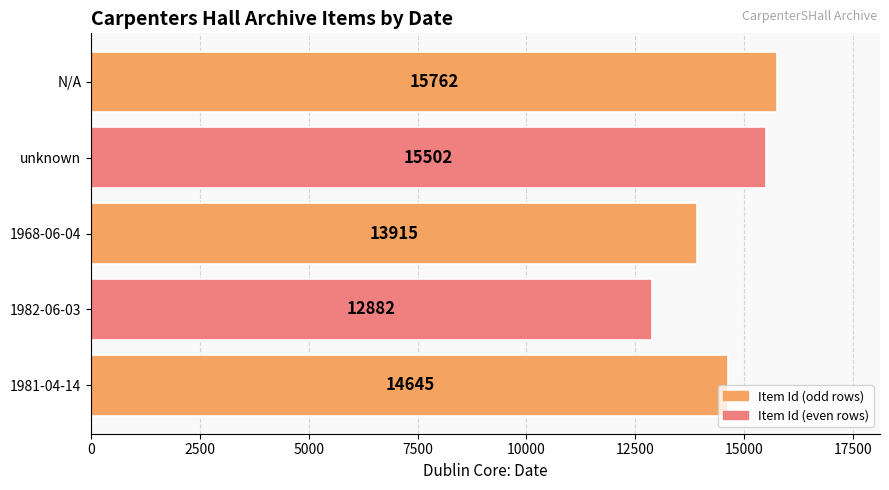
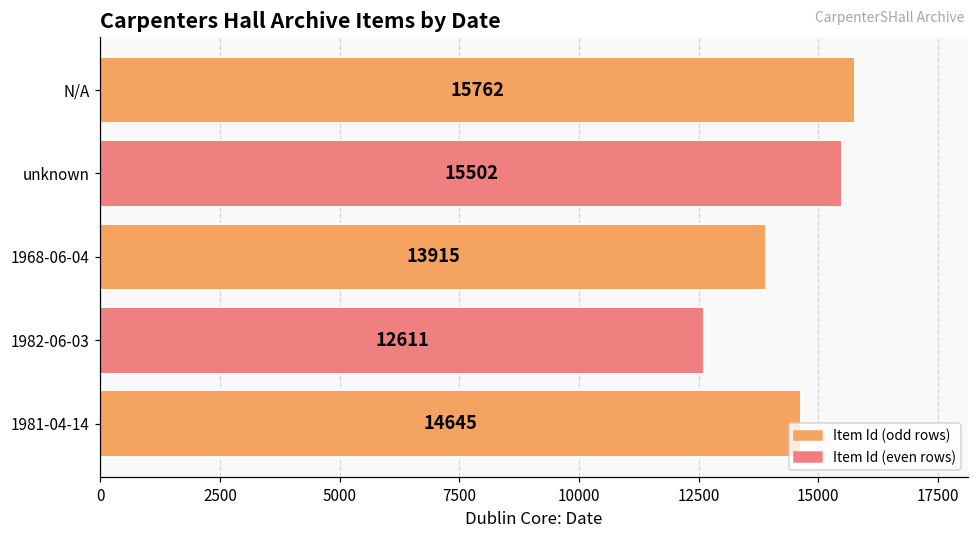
  {
    "N/A": 15762,
    "unknown": 15502,
    "1968-06-04": 13915,
-   "1982-06-03": 12882
+   "1982-06-03": 12611
  }
